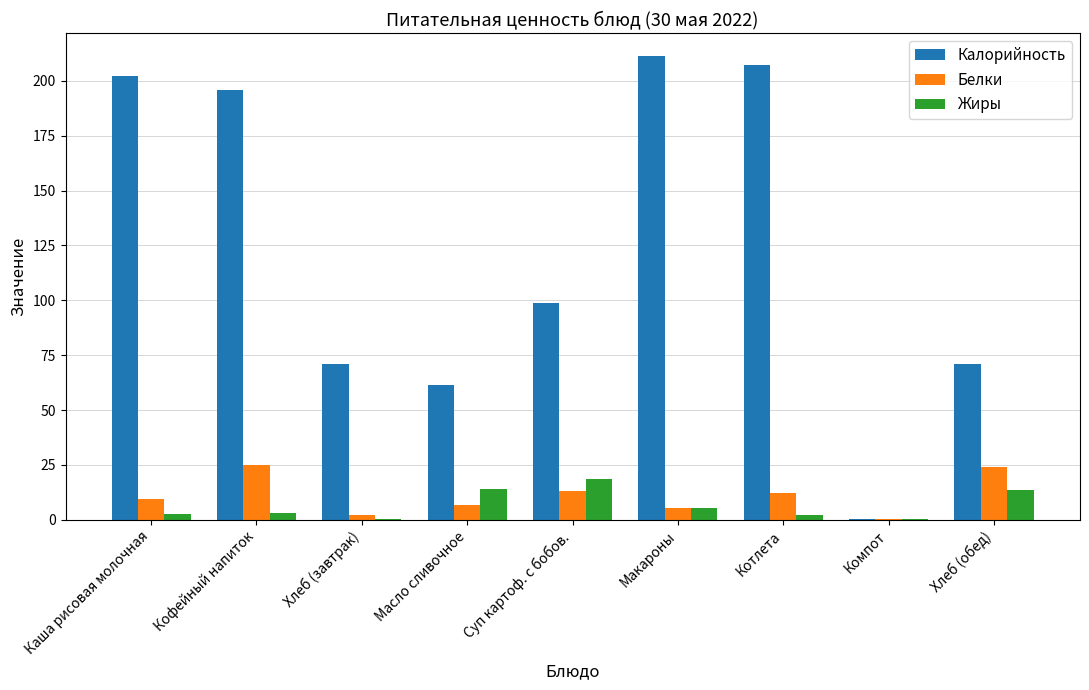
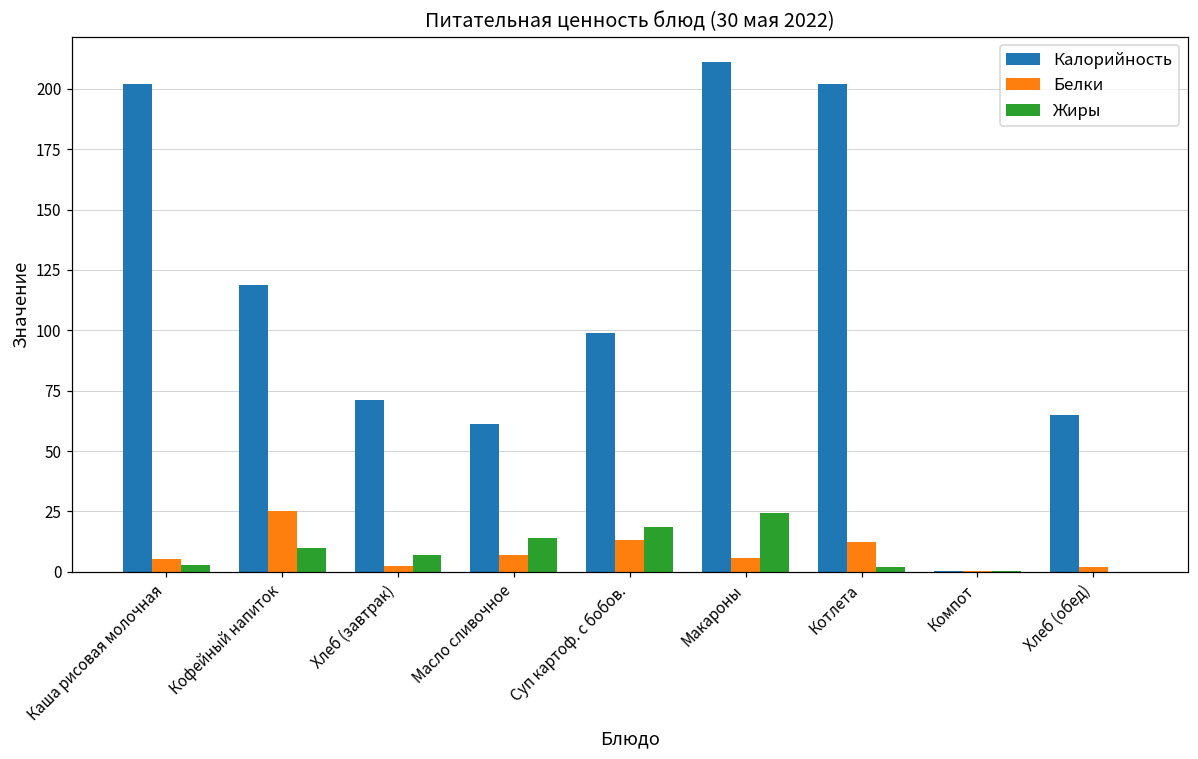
  {
    "Калорийность": {
      "Каша рисовая молочная": 202,
-     "Кофейный напиток": 196,
+     "Кофейный напиток": 119,
      "Хлеб (завтрак)": 71,
      "Масло сливочное": 61,
      "Суп картоф. с бобов.": 99,
      "Макароны": 211,
-     "Котлета": 207,
-     "Хлеб (обед)": 71
+     "Котлета": 202,
+     "Хлеб (обед)": 65
    },
    "Белки": {
-     "Каша рисовая молочная": 10,
+     "Каша рисовая молочная": 5,
      "Кофейный напиток": 25,
      "Хлеб (завтрак)": 2,
      "Масло сливочное": 7,
      "Суп картоф. с бобов.": 13,
      "Макароны": 6,
      "Котлета": 12,
-     "Хлеб (обед)": 24
+     "Хлеб (обед)": 2
    },
    "Жиры": {
      "Каша рисовая молочная": 3,
-     "Кофейный напиток": 3,
-     "Хлеб (завтрак)": 0,
+     "Кофейный напиток": 10,
+     "Хлеб (завтрак)": 7,
      "Масло сливочное": 14,
      "Суп картоф. с бобов.": 19,
-     "Макароны": 5,
+     "Макароны": 24,
      "Котлета": 2,
-     "Хлеб (обед)": 14
+     "Хлеб (обед)": 0
    }
  }
